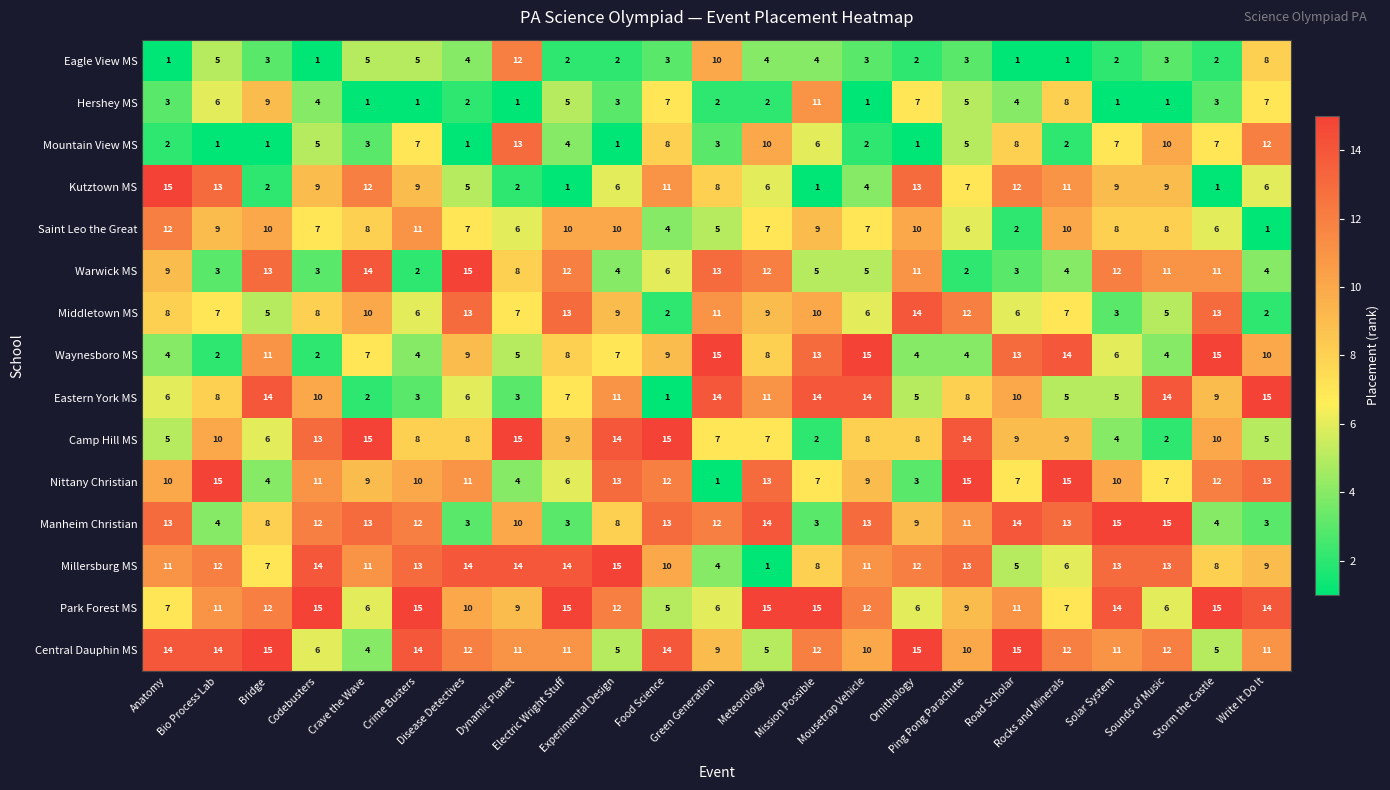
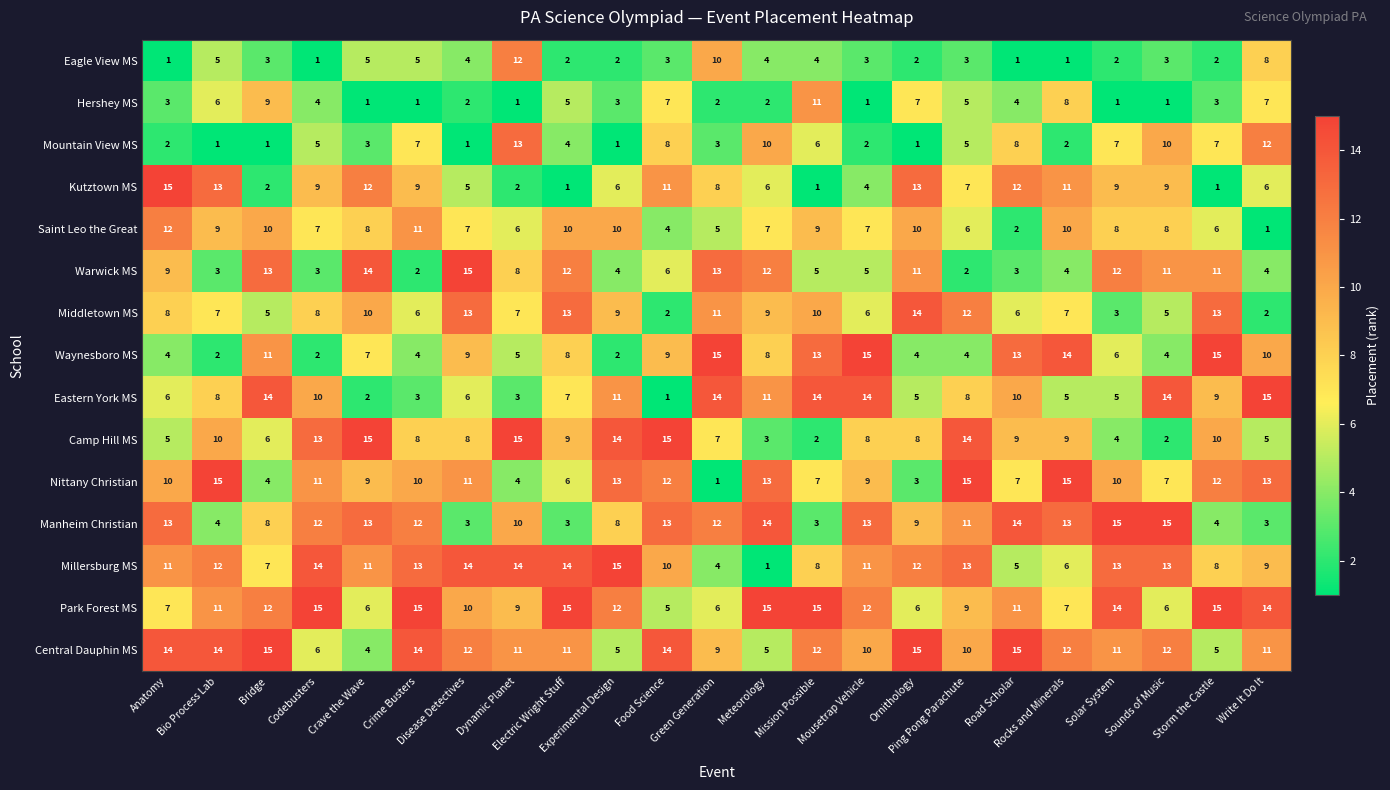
  {
    "Waynesboro MS": {
      "Anatomy": 4,
      "Bio Process Lab": 2,
      "Bridge": 11,
      "Codebusters": 2,
      "Crave the Wave": 7,
      "Crime Busters": 4,
      "Disease Detectives": 9,
      "Dynamic Planet": 5,
      "Electric Wright Stuff": 8,
-     "Experimental Design": 7,
+     "Experimental Design": 2,
      "Food Science": 9,
      "Green Generation": 15,
      "Meteorology": 8,
      "Mission Possible": 13,
      "Mousetrap Vehicle": 15,
      "Ornithology": 4,
      "Ping Pong Parachute": 4,
      "Road Scholar": 13,
      "Rocks and Minerals": 14,
      "Solar System": 6,
      "Sounds of Music": 4,
      "Storm the Castle": 15,
      "Write It Do It": 10
    },
    "Camp Hill MS": {
      "Anatomy": 5,
      "Bio Process Lab": 10,
      "Bridge": 6,
      "Codebusters": 13,
      "Crave the Wave": 15,
      "Crime Busters": 8,
      "Disease Detectives": 8,
      "Dynamic Planet": 15,
      "Electric Wright Stuff": 9,
      "Experimental Design": 14,
      "Food Science": 15,
      "Green Generation": 7,
-     "Meteorology": 7,
+     "Meteorology": 3,
      "Mission Possible": 2,
      "Mousetrap Vehicle": 8,
      "Ornithology": 8,
      "Ping Pong Parachute": 14,
      "Road Scholar": 9,
      "Rocks and Minerals": 9,
      "Solar System": 4,
      "Sounds of Music": 2,
      "Storm the Castle": 10,
      "Write It Do It": 5
    }
  }
